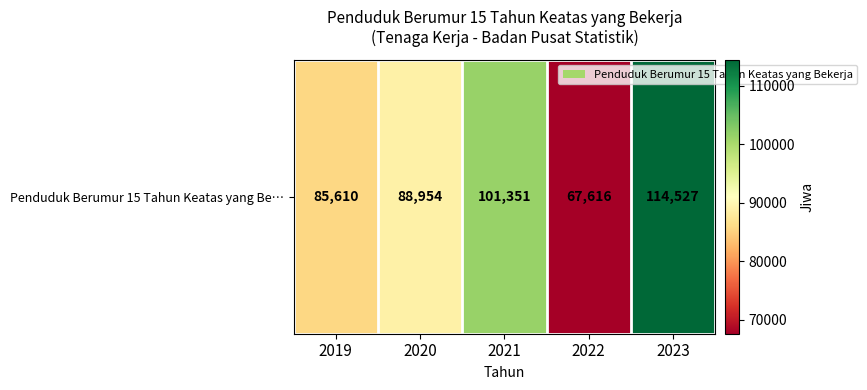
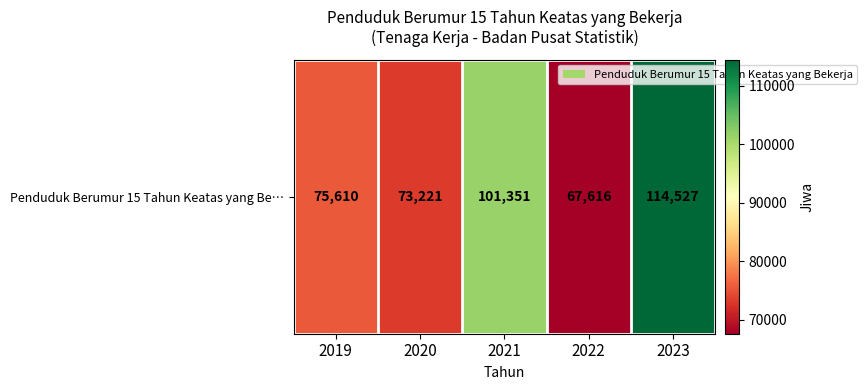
  {
    "Penduduk Berumur 15 Tahun Keatas yang Be…": {
-     "2019": "85,610",
-     "2020": "88,954",
+     "2019": "75,610",
+     "2020": "73,221",
      "2021": "101,351",
      "2022": "67,616",
      "2023": "114,527"
    }
  }
